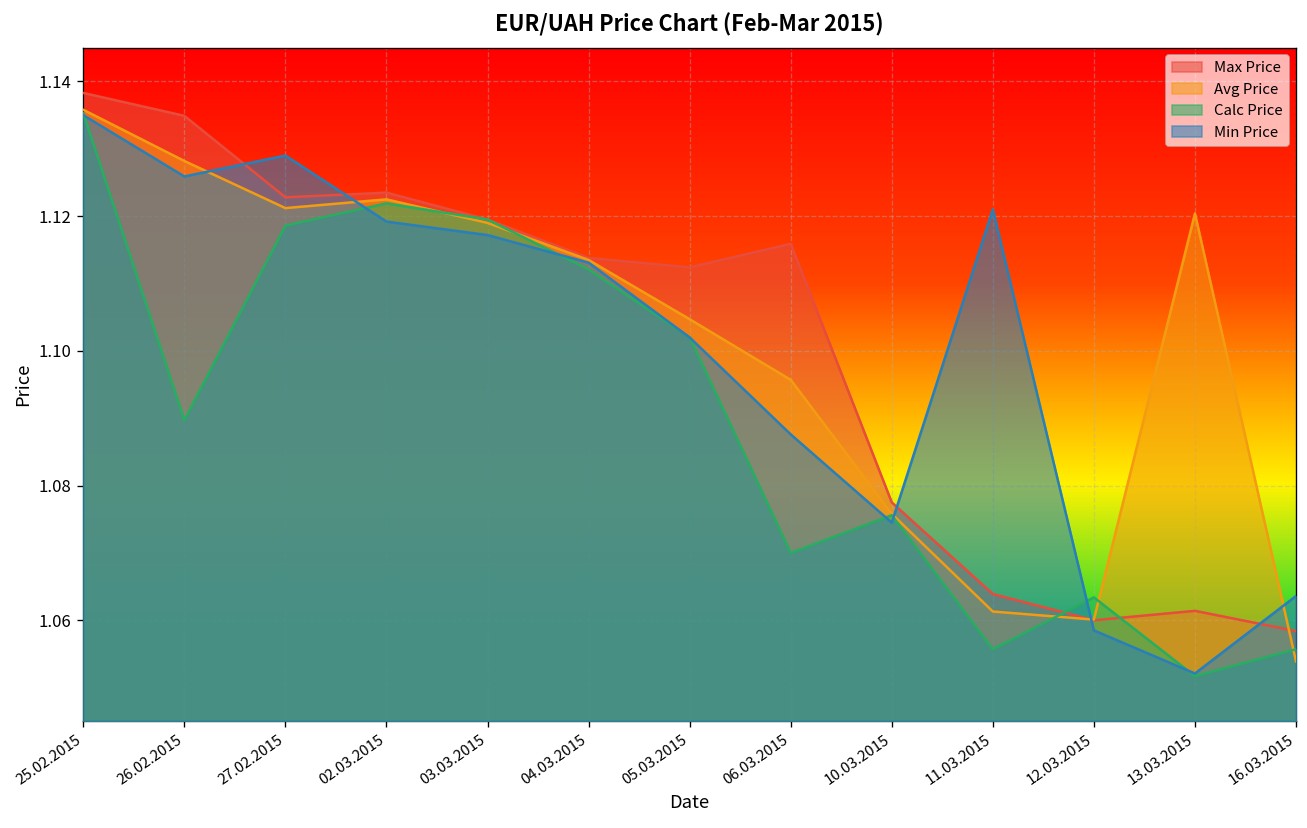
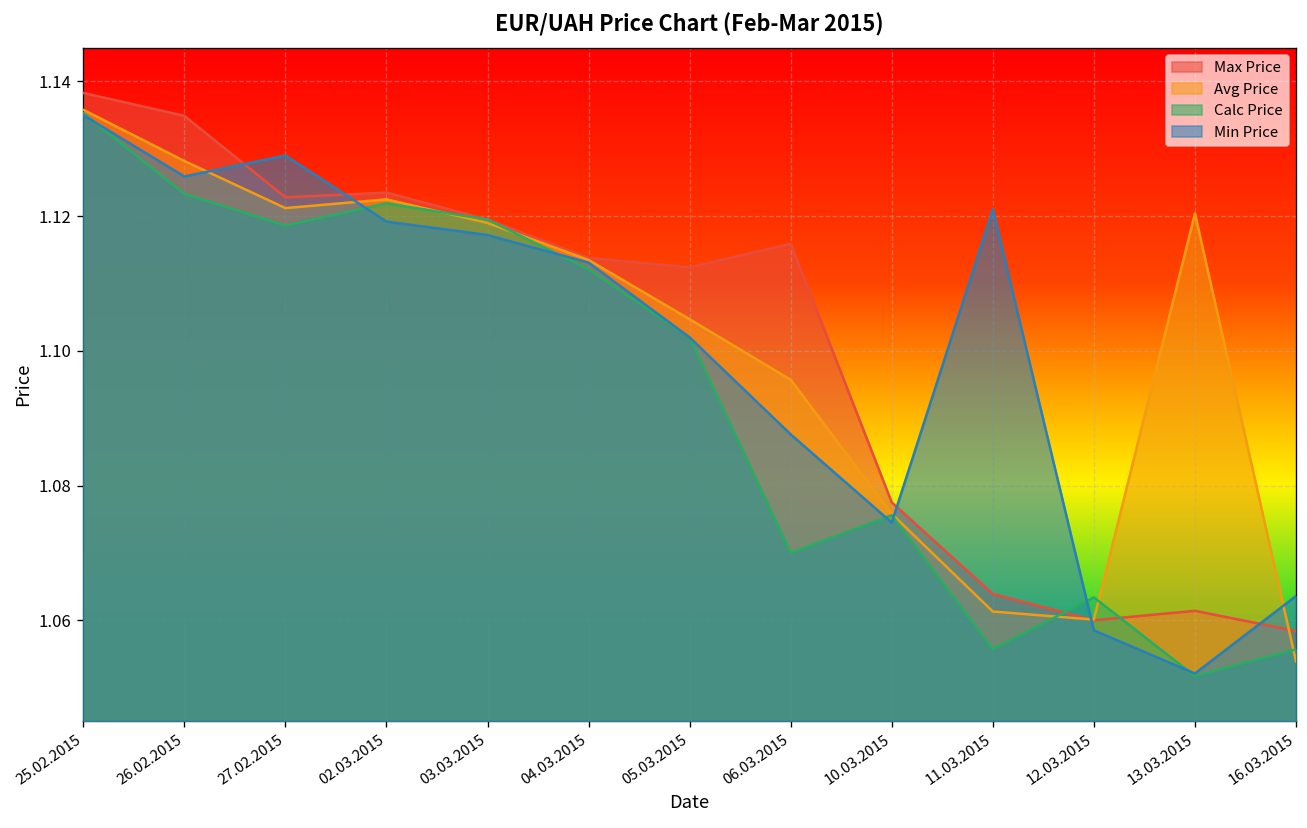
  {
    "Max Price": {
      "25.02.2015": 1.138,
      "26.02.2015": 1.135,
      "27.02.2015": 1.123,
      "02.03.2015": 1.124,
      "05.03.2015": 1.112,
      "06.03.2015": 1.116,
      "10.03.2015": 1.078,
      "11.03.2015": 1.064,
      "13.03.2015": 1.061,
      "16.03.2015": 1.058
    },
    "Avg Price": {
      "25.02.2015": 1.136,
      "26.02.2015": 1.128,
      "27.02.2015": 1.121,
      "02.03.2015": 1.123,
      "03.03.2015": 1.119,
      "05.03.2015": 1.105,
      "06.03.2015": 1.096,
      "11.03.2015": 1.061,
      "13.03.2015": 1.120,
      "16.03.2015": 1.054
    },
    "Calc Price": {
-     "26.02.2015": 1.090,
+     "26.02.2015": 1.123,
      "27.02.2015": 1.119,
      "02.03.2015": 1.122,
      "04.03.2015": 1.112,
      "06.03.2015": 1.070,
      "11.03.2015": 1.056,
      "12.03.2015": 1.063,
      "16.03.2015": 1.056
    },
    "Min Price": {
      "26.02.2015": 1.126,
      "27.02.2015": 1.129,
      "02.03.2015": 1.119,
      "03.03.2015": 1.117,
      "06.03.2015": 1.088,
      "10.03.2015": 1.075,
      "11.03.2015": 1.121,
      "12.03.2015": 1.059,
      "16.03.2015": 1.064
    }
  }
